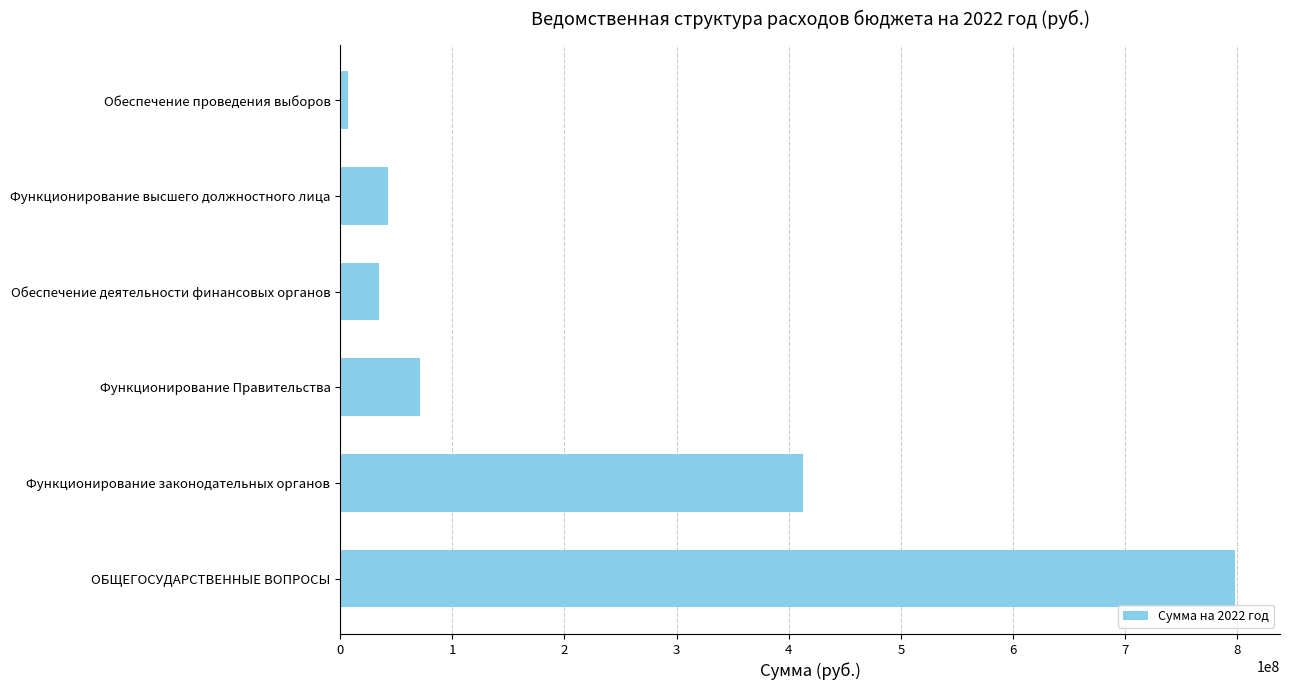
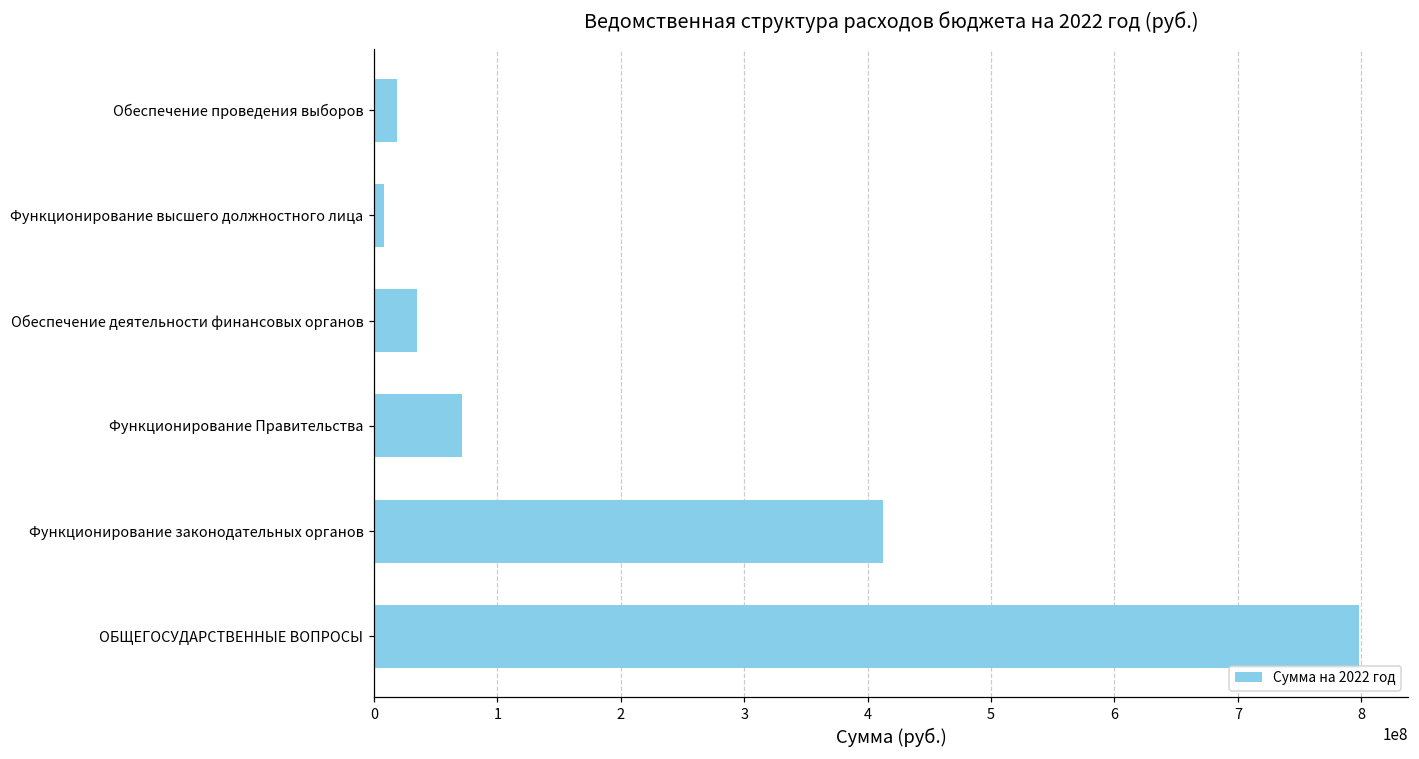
  {
-   "Обеспечение проведения выборов": 7000000,
-   "Функционирование высшего должностного лица": 43000000,
+   "Обеспечение проведения выборов": 18000000,
+   "Функционирование высшего должностного лица": 8000000,
    "Обеспечение деятельности финансовых органов": 35000000,
    "Функционирование Правительства": 71000000,
    "Функционирование законодательных органов": 412000000,
    "ОБЩЕГОСУДАРСТВЕННЫЕ ВОПРОСЫ": 798000000
  }
